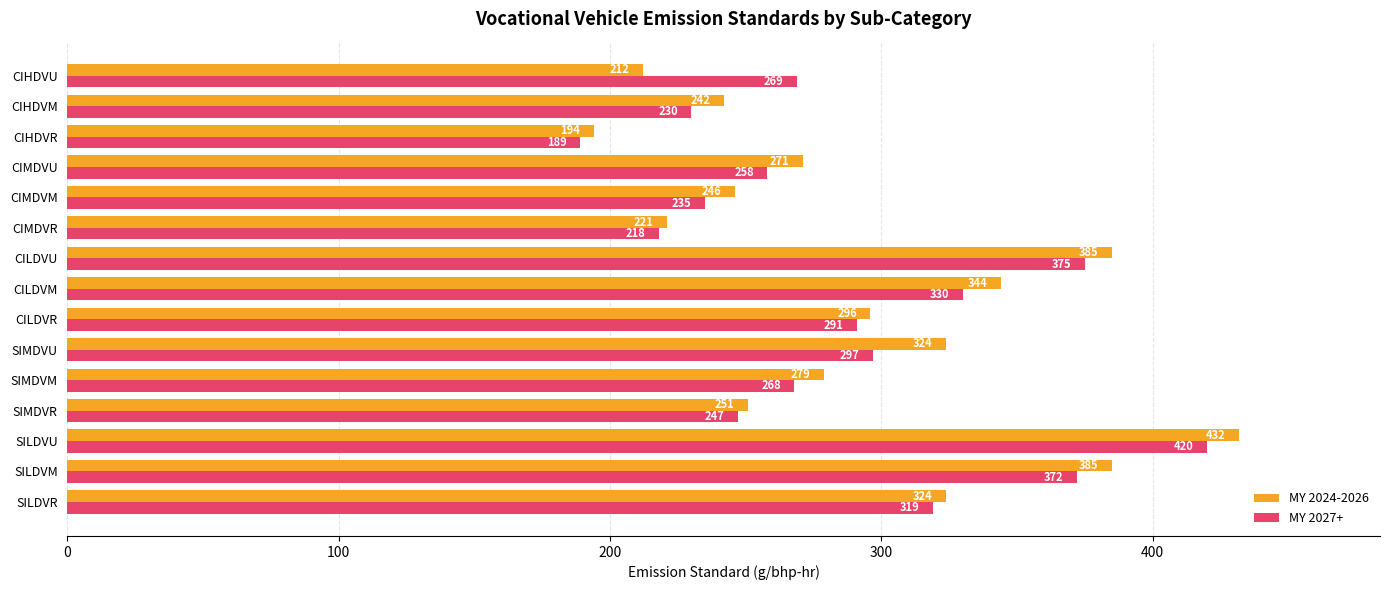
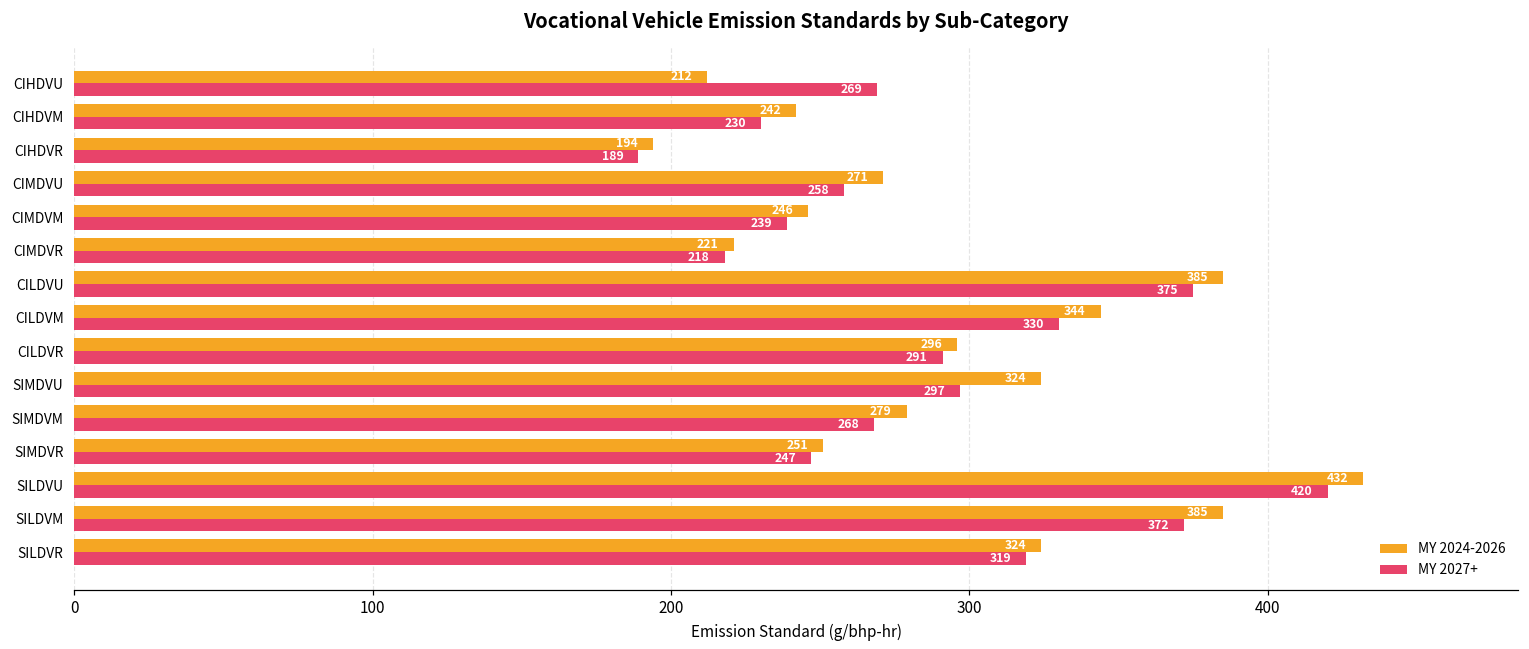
  {
    "MY 2024-2026": {
      "CIHDVU": 212,
      "CIHDVM": 242,
      "CIHDVR": 194,
      "CIMDVU": 271,
      "CIMDVM": 246,
      "CIMDVR": 221,
      "CILDVU": 385,
      "CILDVM": 344,
      "CILDVR": 296,
      "SIMDVU": 324,
      "SIMDVM": 279,
      "SIMDVR": 251,
      "SILDVU": 432,
      "SILDVM": 385,
      "SILDVR": 324
    },
    "MY 2027+": {
      "CIHDVU": 269,
      "CIHDVM": 230,
      "CIHDVR": 189,
      "CIMDVU": 258,
-     "CIMDVM": 235,
+     "CIMDVM": 239,
      "CIMDVR": 218,
      "CILDVU": 375,
      "CILDVM": 330,
      "CILDVR": 291,
      "SIMDVU": 297,
      "SIMDVM": 268,
      "SIMDVR": 247,
      "SILDVU": 420,
      "SILDVM": 372,
      "SILDVR": 319
    }
  }
